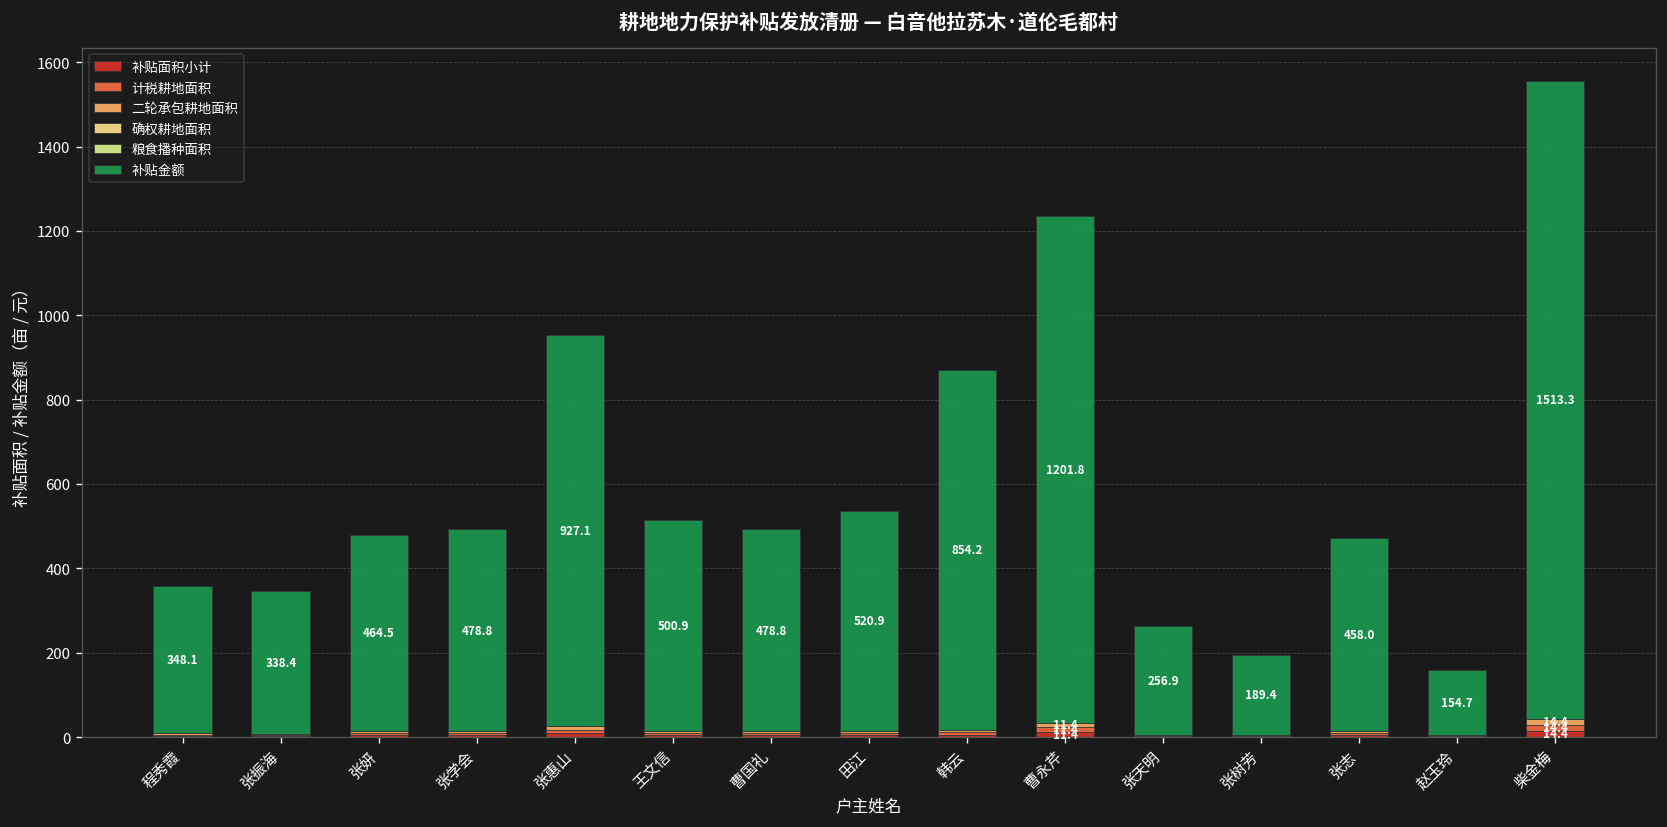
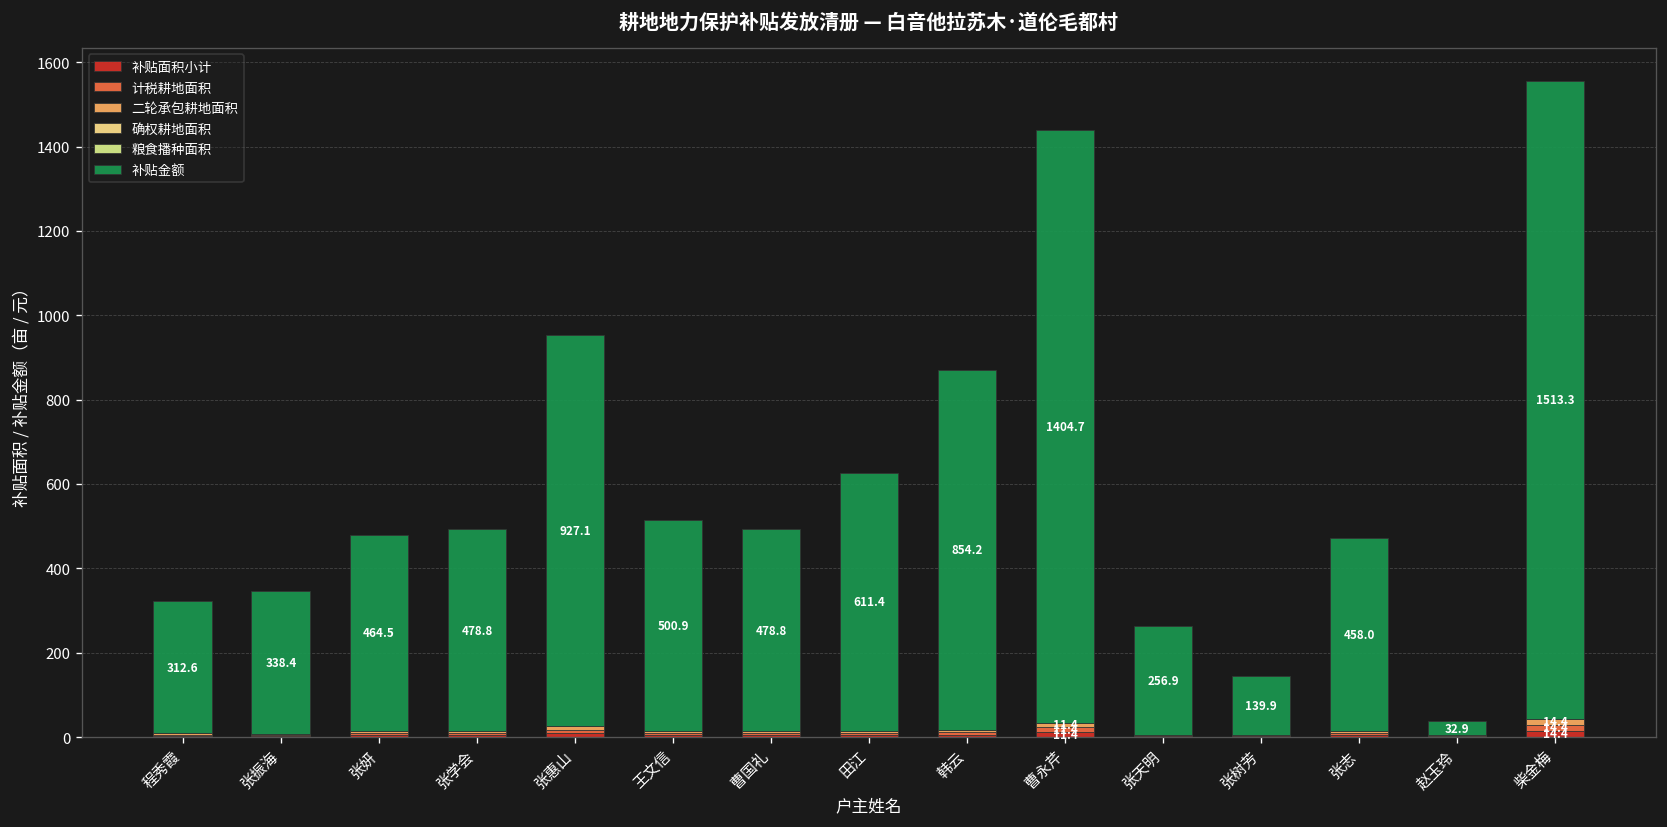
  {
    "补贴面积小计": {
      "张惠山": 10
    },
    "计税耕地面积": {
      "张惠山": 10
    },
    "粮食播种面积": {
      "程秀霞": 0,
      "张振海": 0,
      "张妍": 0,
      "张学会": 0,
      "王文信": 0,
      "曹国礼": 0,
      "田江": 0,
      "韩云": 0,
      "曹永芹": 0,
      "张天明": 0,
      "张树芳": 0,
      "张志": 0,
      "赵玉玲": 0,
      "柴金梅": 0
    },
    "补贴金额": {
-     "程秀霞": 348.1,
+     "程秀霞": 312.6,
      "张振海": 338.4,
      "张妍": 464.5,
      "张学会": 478.8,
      "张惠山": 927.1,
      "王文信": 500.9,
      "曹国礼": 478.8,
-     "田江": 520.9,
+     "田江": 611.4,
      "韩云": 854.2,
-     "曹永芹": 1201.8,
+     "曹永芹": 1404.7,
      "张天明": 256.9,
-     "张树芳": 189.4,
+     "张树芳": 139.9,
      "张志": 458.0,
-     "赵玉玲": 154.7,
+     "赵玉玲": 32.9,
      "柴金梅": 1513.3
    }
  }
